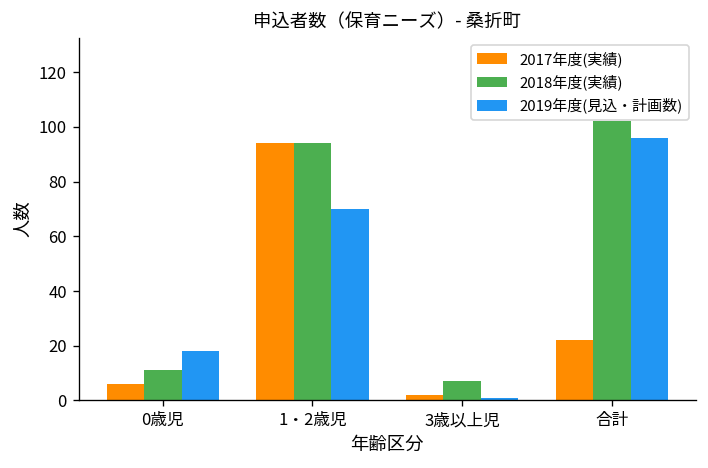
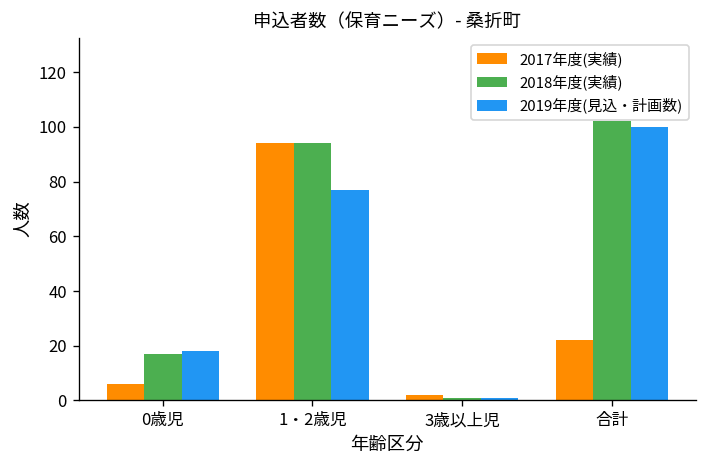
  {
    "2017年度(実績)": {
      "0歳児": 6,
      "1・2歳児": 94,
      "3歳以上児": 2,
      "合計": 22
    },
    "2018年度(実績)": {
-     "0歳児": 11,
+     "0歳児": 17,
      "1・2歳児": 94,
-     "3歳以上児": 7,
+     "3歳以上児": 1,
      "合計": 102
    },
    "2019年度(見込・計画数)": {
      "0歳児": 18,
-     "1・2歳児": 70,
-     "合計": 96
+     "1・2歳児": 77,
+     "合計": 100
    }
  }
